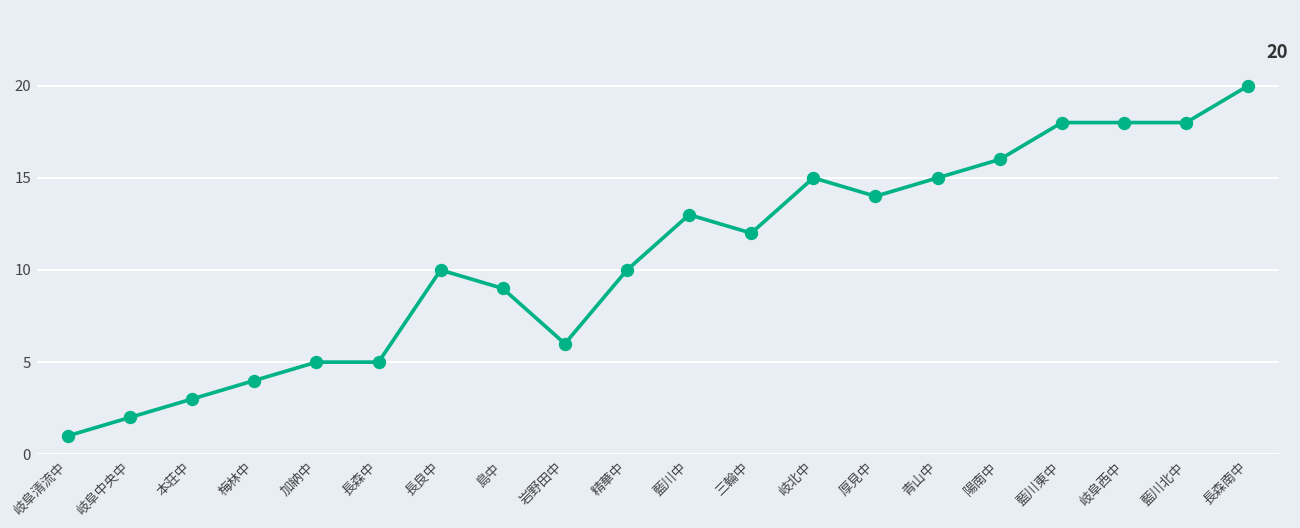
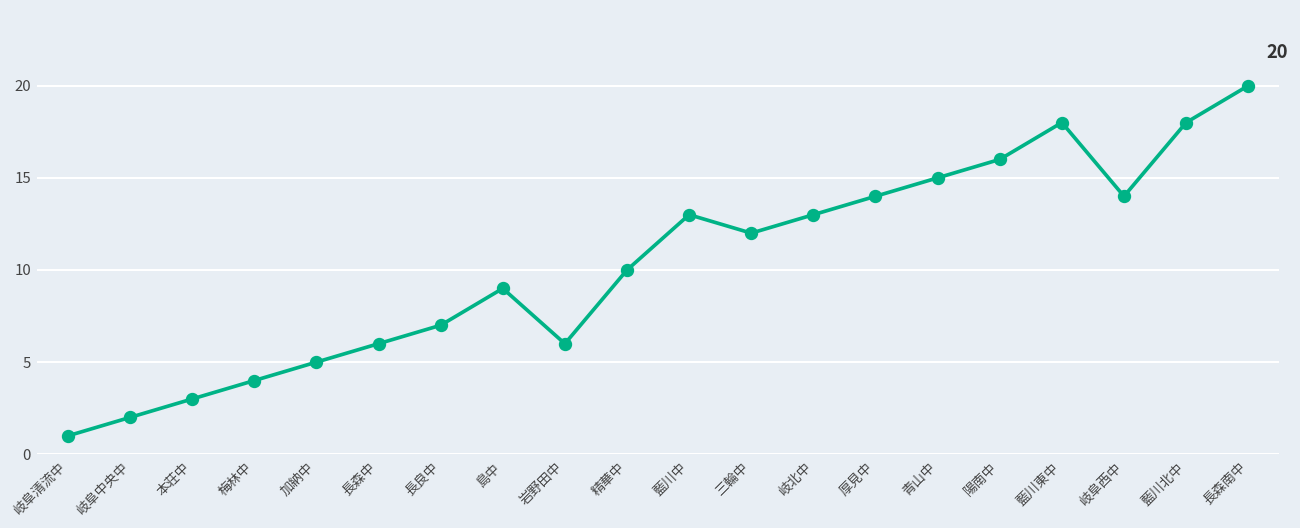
  {
    "岐阜清流中": 1,
    "岐阜中央中": 2,
    "本荘中": 3,
    "梅林中": 4,
    "加納中": 5,
-   "長森中": 5,
-   "長良中": 10,
+   "長森中": 6,
+   "長良中": 7,
    "島中": 9,
    "岩野田中": 6,
    "精華中": 10,
    "藍川中": 13,
    "三輪中": 12,
-   "岐北中": 15,
+   "岐北中": 13,
    "厚見中": 14,
    "青山中": 15,
    "陽南中": 16,
    "藍川東中": 18,
-   "岐阜西中": 18,
+   "岐阜西中": 14,
    "藍川北中": 18
  }
